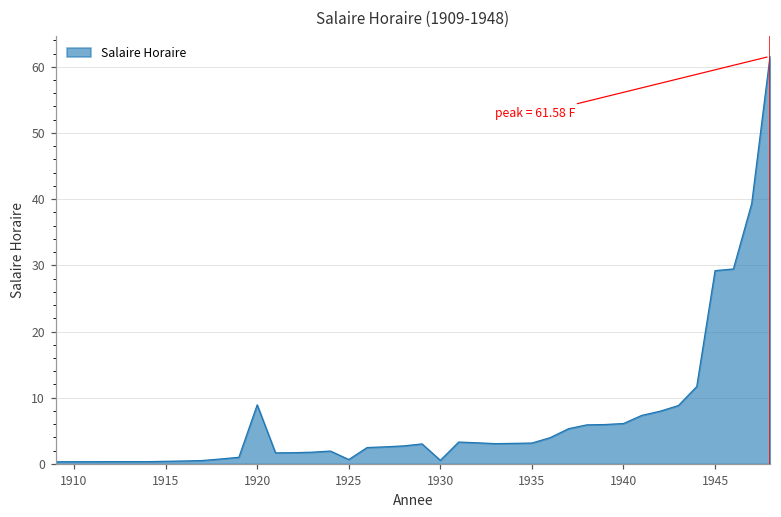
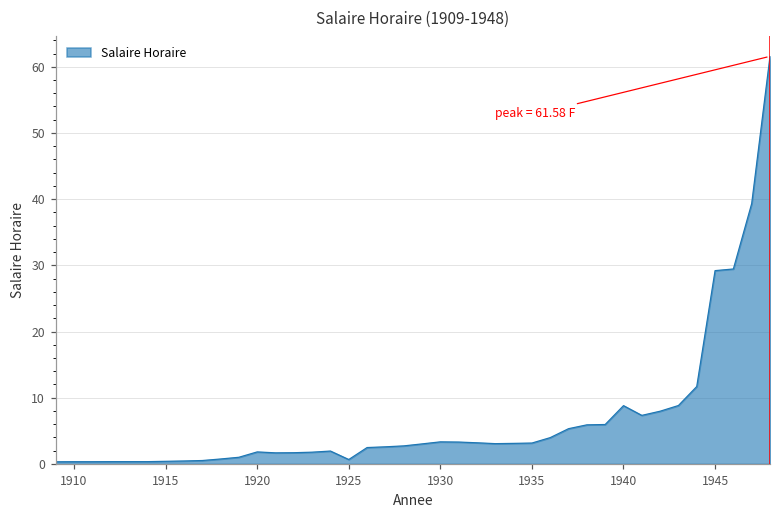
  {
    "1910": 0,
    "1915": 0,
-   "1920": 9,
+   "1920": 2,
    "1925": 1,
-   "1930": 1,
+   "1930": 3,
    "1935": 3,
-   "1940": 6,
+   "1940": 9,
    "1945": 29
  }
